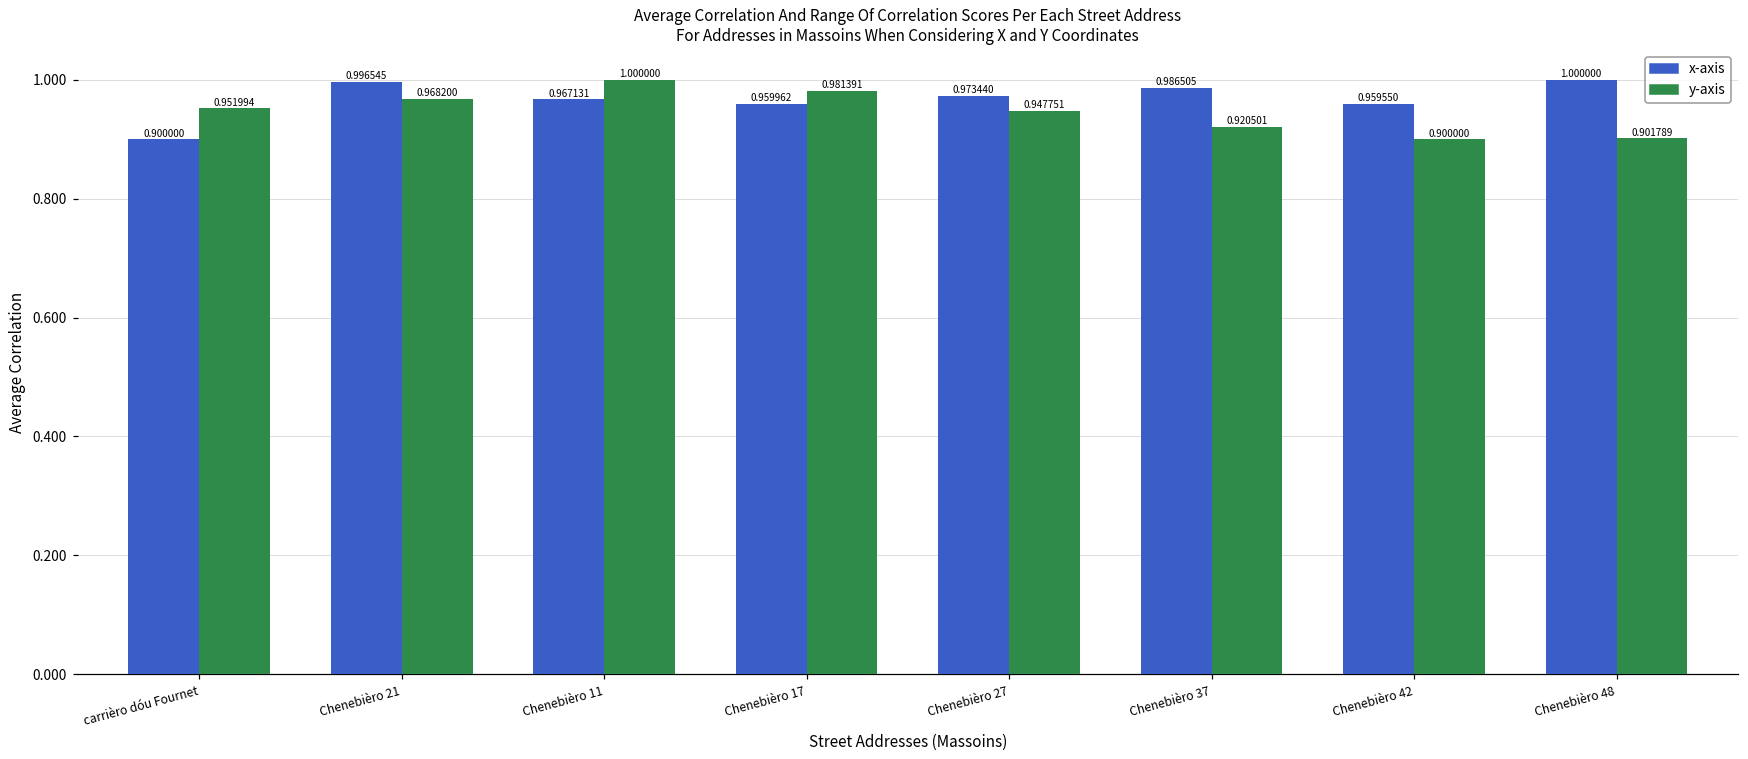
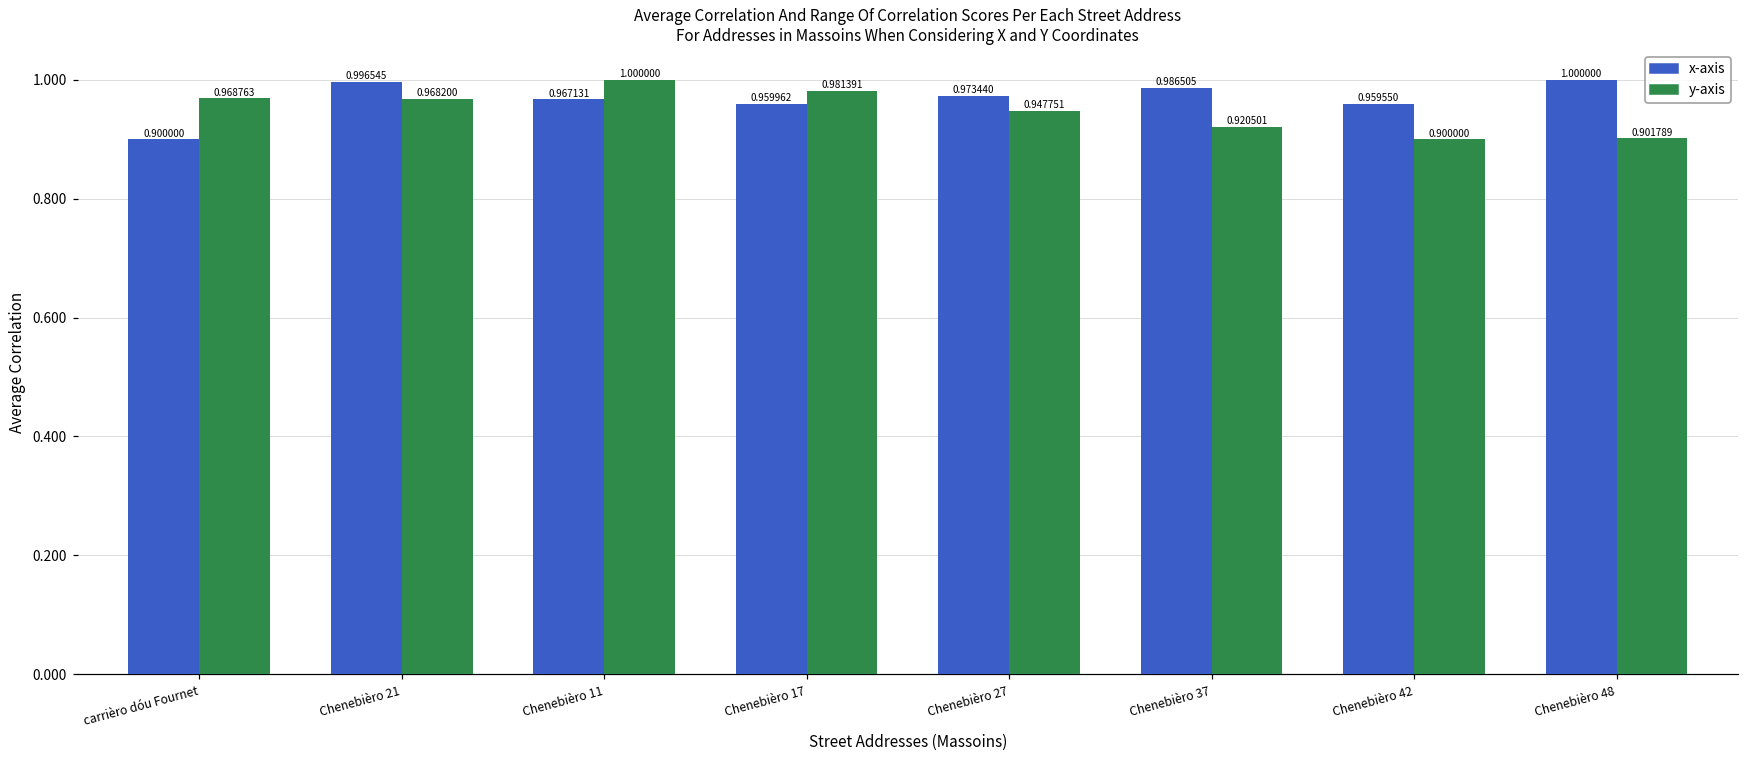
  {
    "x-axis": {
      "carrièro dóu Fournet": 0.900000,
      "Chenebièro 21": 0.996545,
      "Chenebièro 11": 0.967131,
      "Chenebièro 17": 0.959962,
      "Chenebièro 27": 0.973440,
      "Chenebièro 37": 0.986505,
      "Chenebièro 42": 0.959550,
      "Chenebièro 48": 1.000000
    },
    "y-axis": {
-     "carrièro dóu Fournet": 0.951994,
+     "carrièro dóu Fournet": 0.968763,
      "Chenebièro 21": 0.968200,
      "Chenebièro 11": 1.000000,
      "Chenebièro 17": 0.981391,
      "Chenebièro 27": 0.947751,
      "Chenebièro 37": 0.920501,
      "Chenebièro 42": 0.900000,
      "Chenebièro 48": 0.901789
    }
  }
